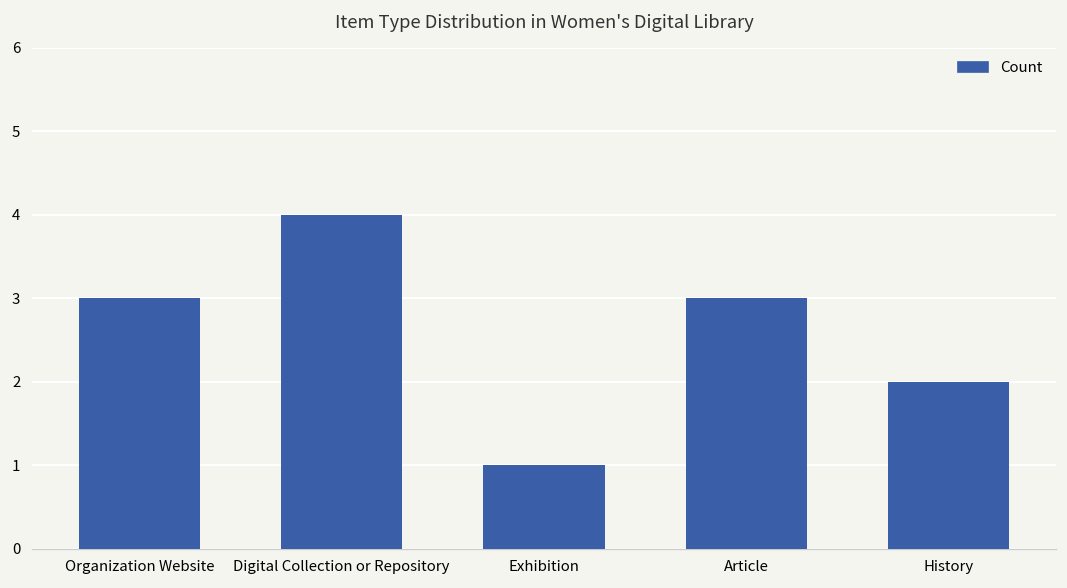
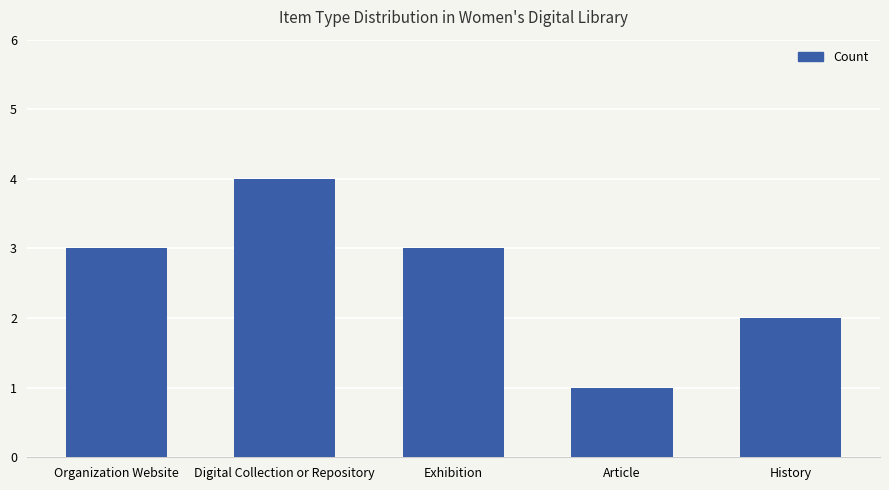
  {
    "Organization Website": 3,
    "Digital Collection or Repository": 4,
-   "Exhibition": 1,
-   "Article": 3,
+   "Exhibition": 3,
+   "Article": 1,
    "History": 2
  }
